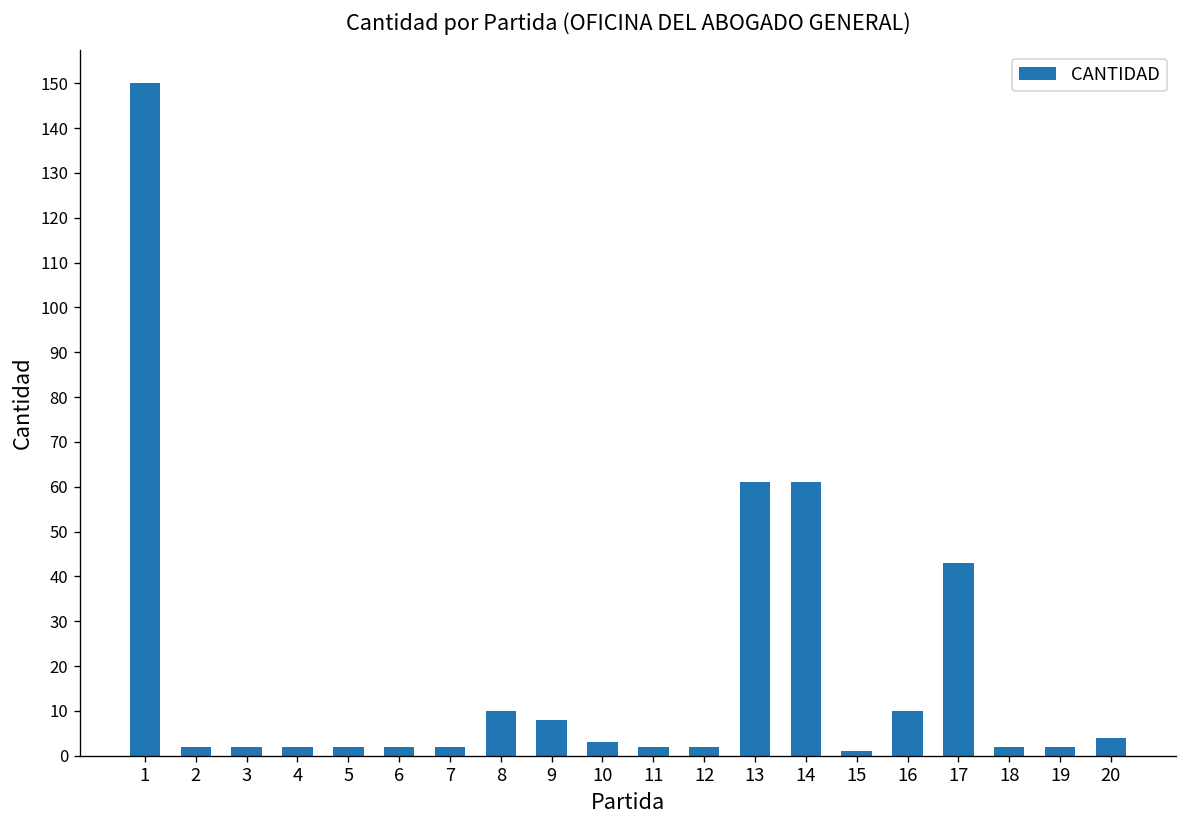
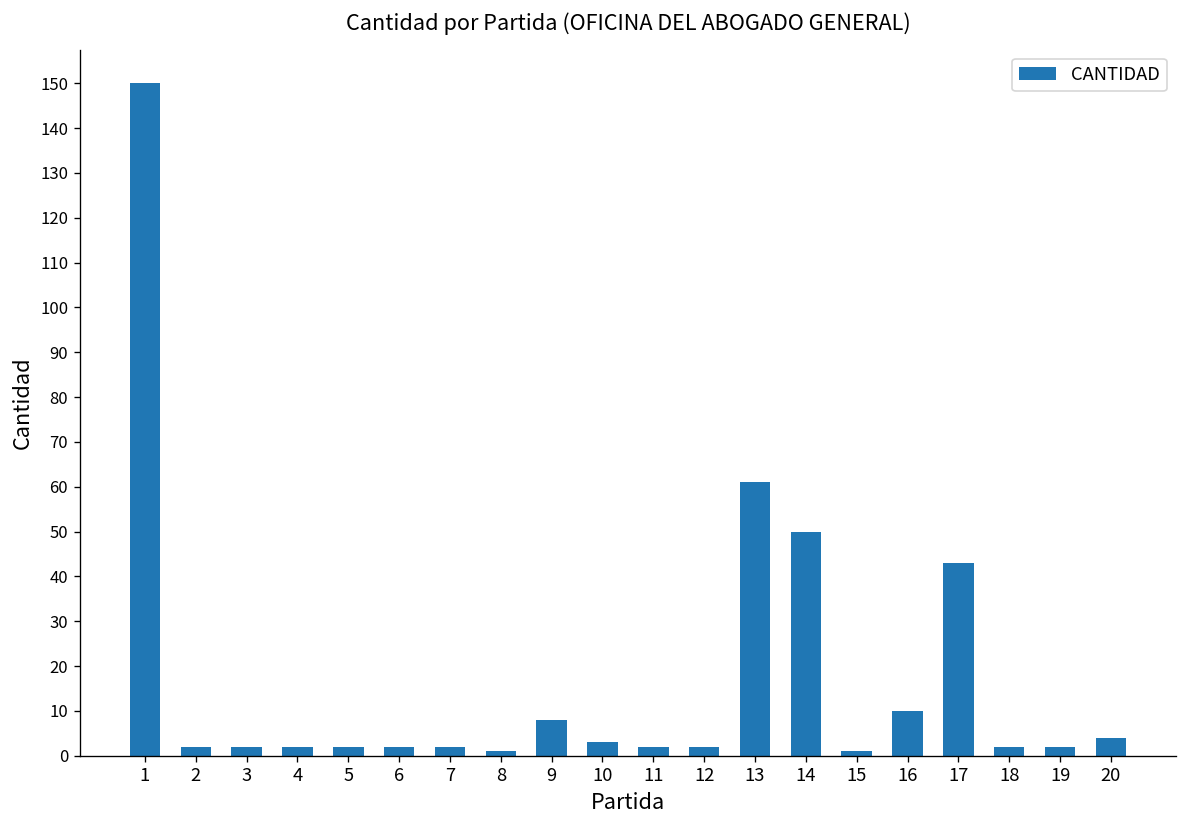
  {
    "1": 150,
    "2": 2,
    "3": 2,
    "4": 2,
    "5": 2,
    "6": 2,
    "7": 2,
-   "8": 10,
+   "8": 1,
    "9": 8,
    "10": 3,
    "11": 2,
    "12": 2,
    "13": 61,
-   "14": 61,
+   "14": 50,
    "15": 1,
    "16": 10,
    "17": 43,
    "18": 2,
    "19": 2,
    "20": 4
  }
